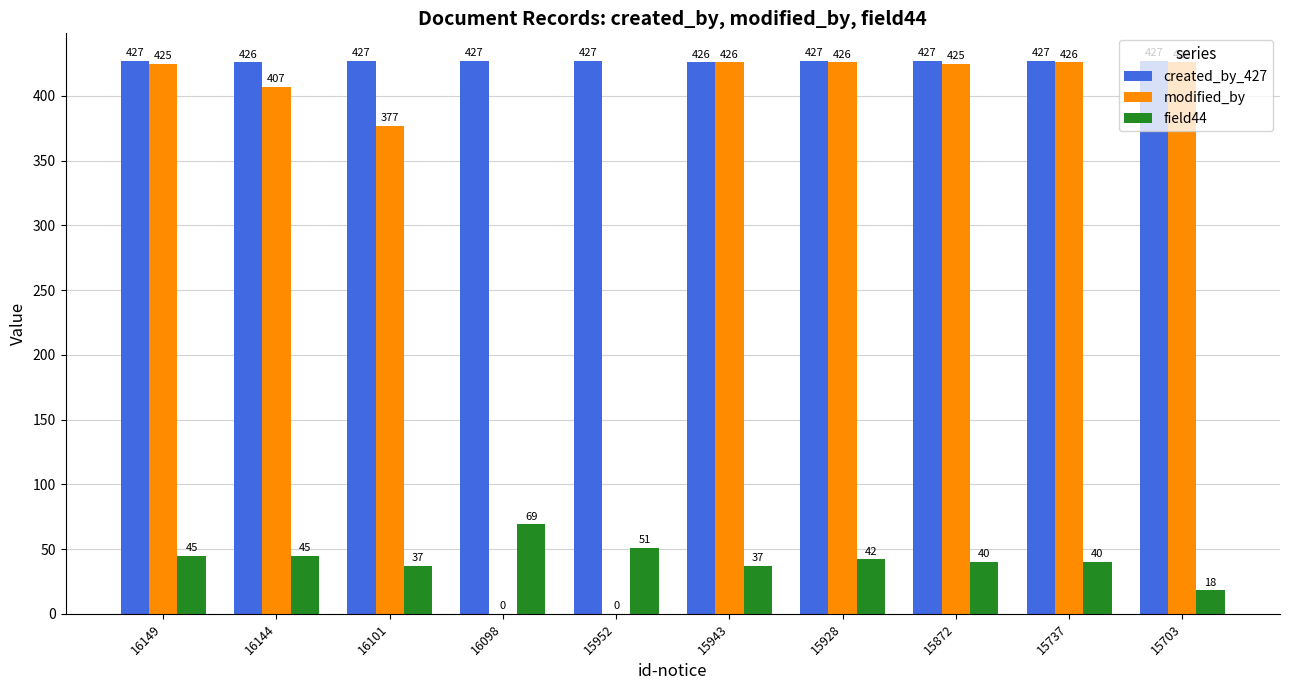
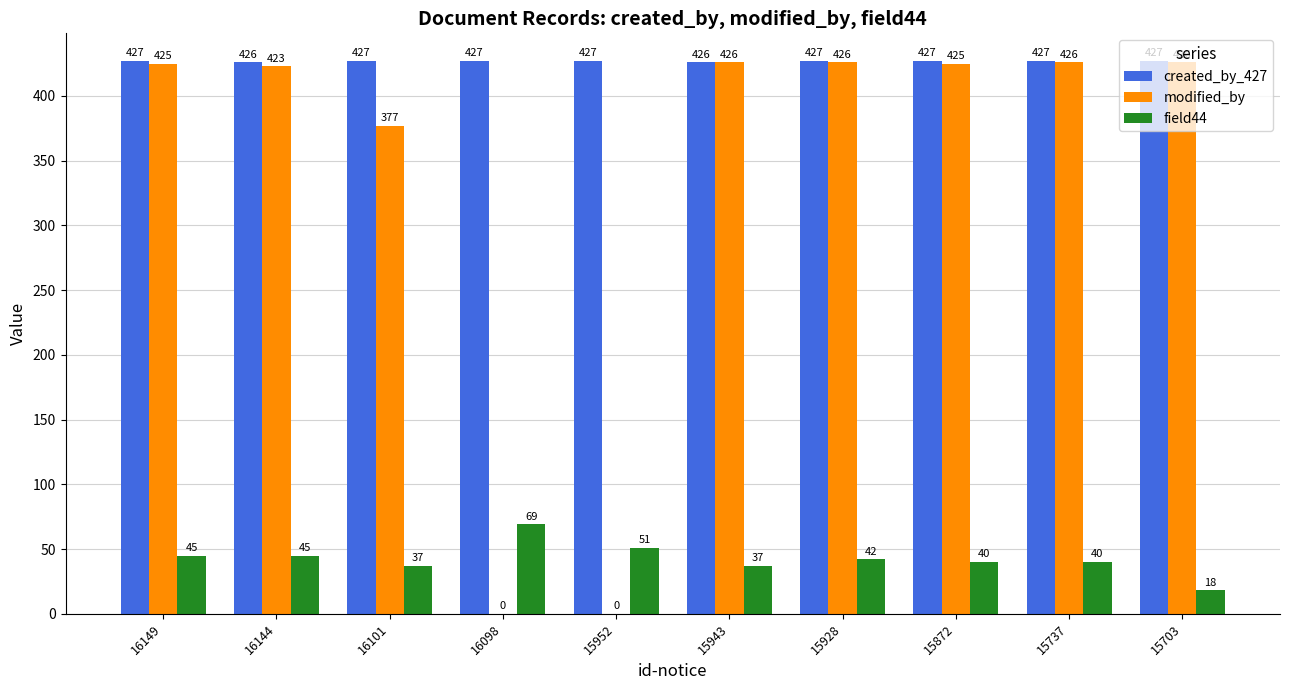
  {
    "created_by_427": {
      "16149": 427,
      "16144": 426,
      "16101": 427,
      "16098": 427,
      "15952": 427,
      "15943": 426,
      "15928": 427,
      "15872": 427,
      "15737": 427
    },
    "modified_by": {
      "16149": 425,
-     "16144": 407,
+     "16144": 423,
      "16101": 377,
      "16098": 0,
      "15952": 0,
      "15943": 426,
      "15928": 426,
      "15872": 425,
      "15737": 426
    },
    "field44": {
      "16149": 45,
      "16144": 45,
      "16101": 37,
      "16098": 69,
      "15952": 51,
      "15943": 37,
      "15928": 42,
      "15872": 40,
      "15737": 40,
      "15703": 18
    }
  }
